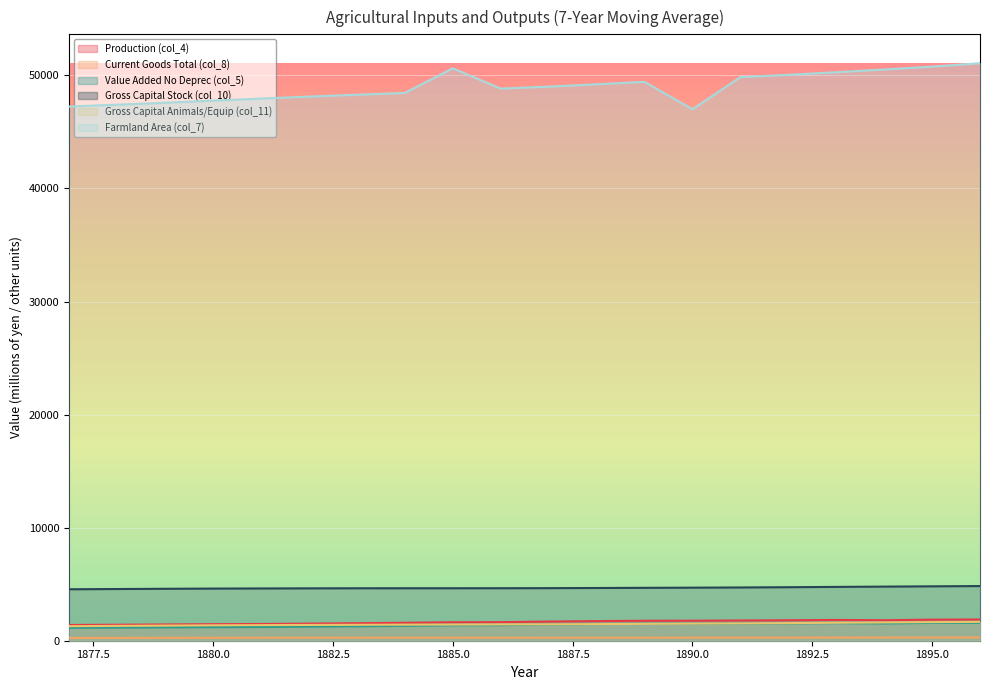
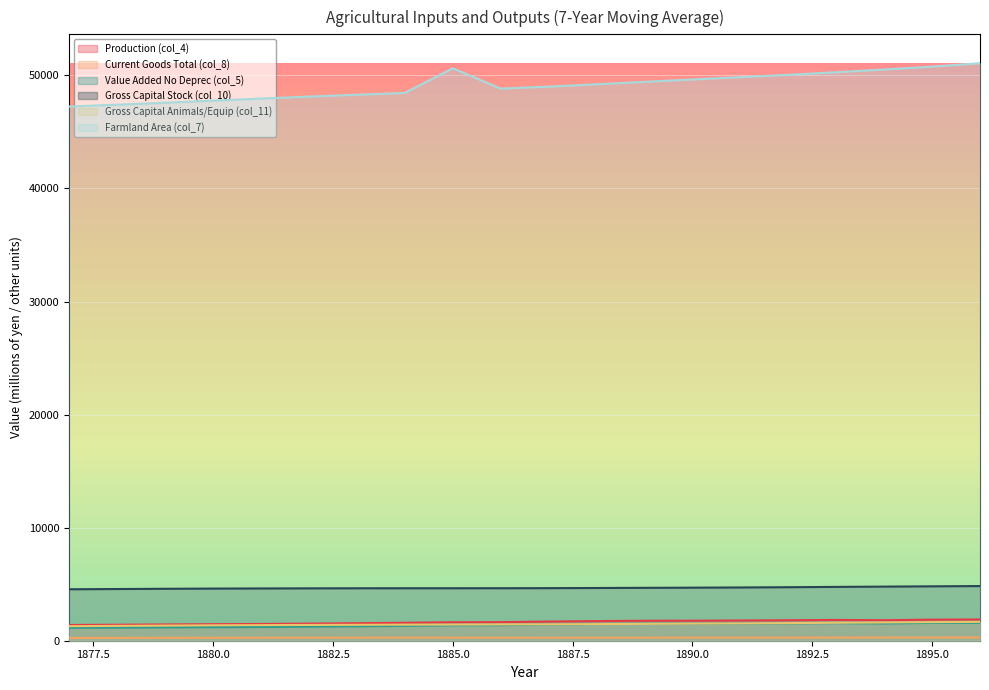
  {
    "Farmland Area (col_7)": {
      "1885.0": 50600,
-     "1890.0": 47000,
+     "1890.0": 49600,
      "1895.0": 50800
    }
  }
